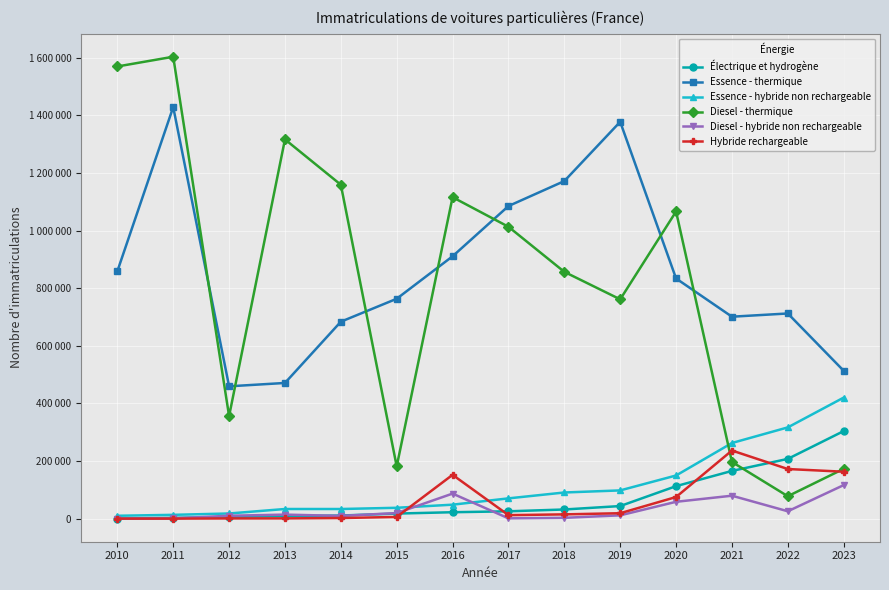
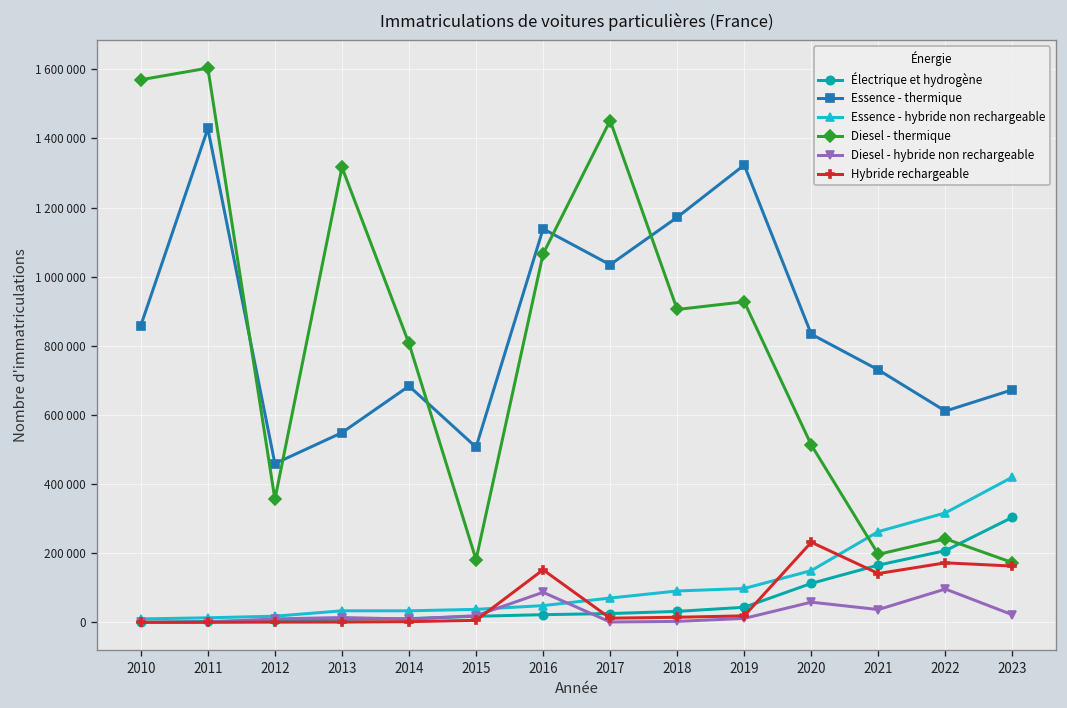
  {
    "Essence - thermique": {
      "2010": 860000,
      "2011": 1430000,
      "2012": 460000,
-     "2013": 470000,
+     "2013": 550000,
      "2014": 680000,
-     "2015": 760000,
-     "2016": 910000,
-     "2017": 1080000,
+     "2015": 510000,
+     "2016": 1140000,
+     "2017": 1030000,
      "2018": 1170000,
-     "2019": 1380000,
+     "2019": 1320000,
      "2020": 830000,
-     "2021": 700000,
-     "2022": 710000,
-     "2023": 510000
+     "2021": 730000,
+     "2022": 610000,
+     "2023": 670000
    },
    "Diesel - thermique": {
      "2010": 1570000,
      "2011": 1600000,
      "2012": 360000,
      "2013": 1320000,
-     "2014": 1160000,
+     "2014": 810000,
      "2015": 180000,
-     "2016": 1120000,
-     "2017": 1010000,
-     "2018": 860000,
-     "2019": 760000,
-     "2020": 1070000,
+     "2016": 1070000,
+     "2017": 1450000,
+     "2018": 910000,
+     "2019": 930000,
+     "2020": 510000,
      "2021": 200000,
-     "2022": 80000,
+     "2022": 240000,
      "2023": 170000
    },
    "Diesel - hybride non rechargeable": {
      "2016": 90000,
      "2017": 0,
      "2018": 0,
      "2020": 60000,
-     "2021": 80000,
-     "2022": 30000,
-     "2023": 120000
+     "2021": 40000,
+     "2022": 100000,
+     "2023": 20000
    },
    "Hybride rechargeable": {
      "2015": 10000,
      "2016": 150000,
      "2017": 10000,
      "2018": 10000,
-     "2020": 70000,
-     "2021": 240000,
+     "2020": 230000,
+     "2021": 140000,
      "2022": 170000,
      "2023": 160000
    }
  }
